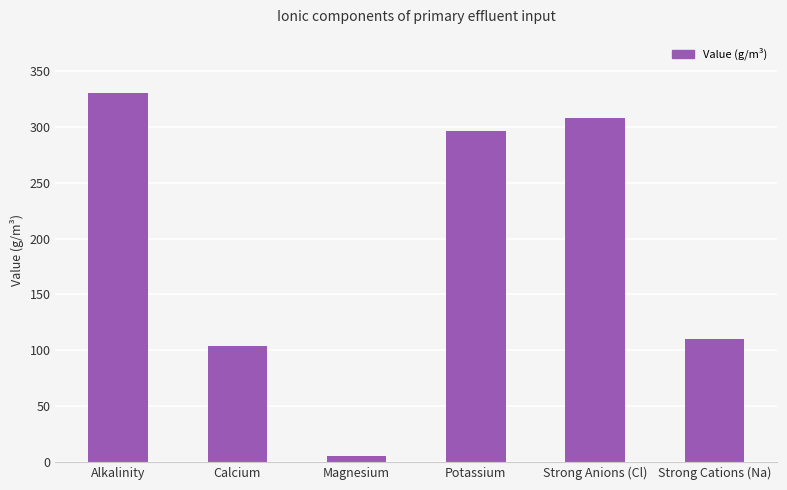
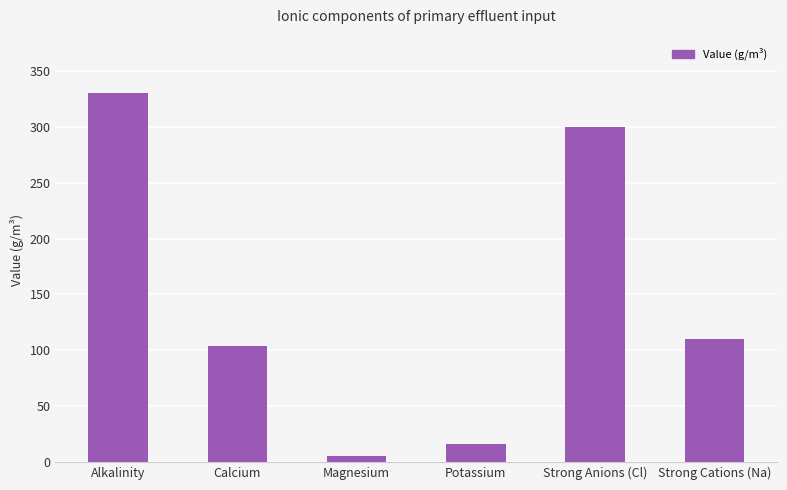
  {
    "Alkalinity": 330,
    "Calcium": 104,
    "Magnesium": 5,
-   "Potassium": 296,
-   "Strong Anions (Cl)": 308,
+   "Potassium": 16,
+   "Strong Anions (Cl)": 300,
    "Strong Cations (Na)": 110
  }
